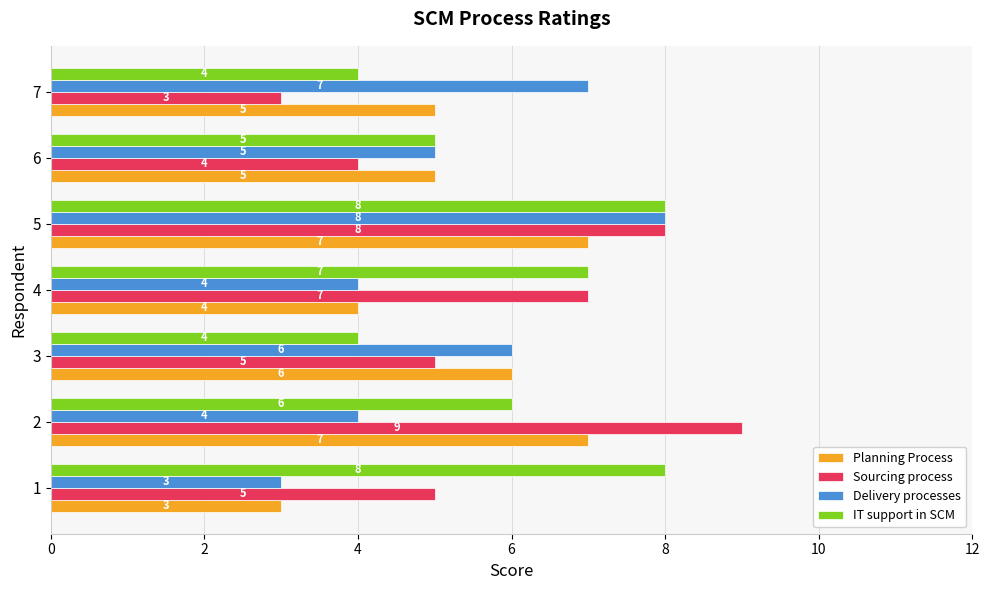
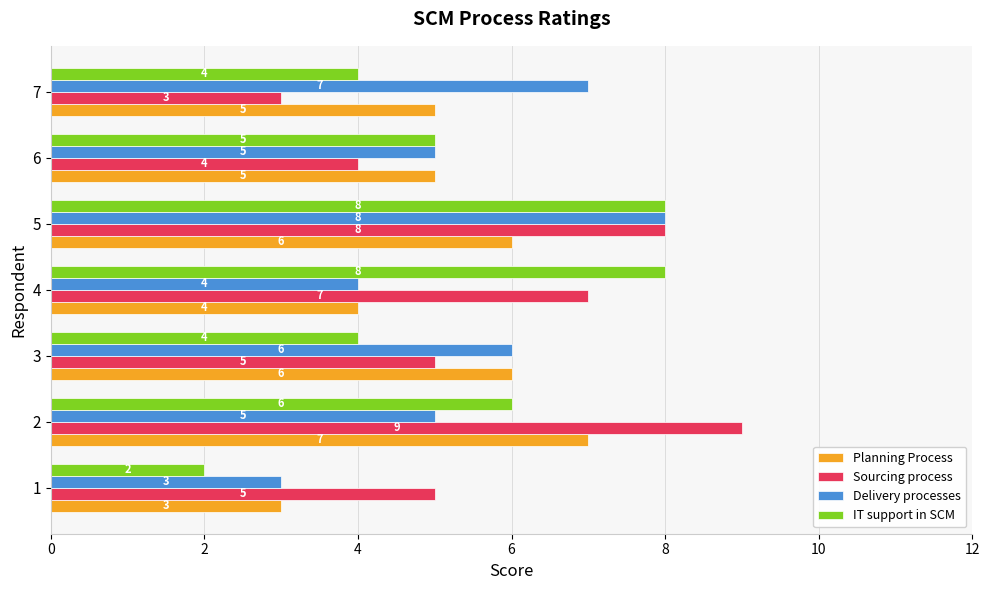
  {
    "Planning Process": {
      "7": 5,
      "6": 5,
-     "5": 7,
+     "5": 6,
      "4": 4,
      "3": 6,
      "2": 7,
      "1": 3
    },
    "Sourcing process": {
      "7": 3,
      "6": 4,
      "5": 8,
      "4": 7,
      "3": 5,
      "2": 9,
      "1": 5
    },
    "Delivery processes": {
      "7": 7,
      "6": 5,
      "5": 8,
      "4": 4,
      "3": 6,
-     "2": 4,
+     "2": 5,
      "1": 3
    },
    "IT support in SCM": {
      "7": 4,
      "6": 5,
      "5": 8,
-     "4": 7,
+     "4": 8,
      "3": 4,
      "2": 6,
-     "1": 8
+     "1": 2
    }
  }
